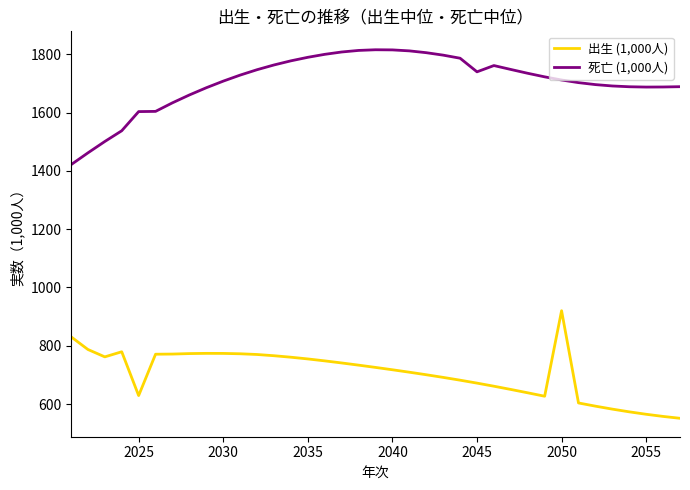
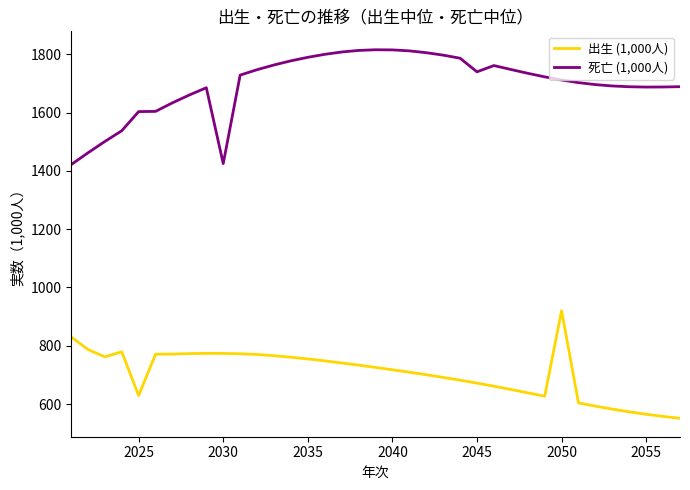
  {
    "出生 (1,000人)": {
      "2025": 630,
      "2030": 770,
      "2035": 750,
      "2040": 720,
      "2045": 670,
      "2050": 920,
      "2055": 560
    },
    "死亡 (1,000人)": {
      "2025": 1600,
-     "2030": 1710,
+     "2030": 1430,
      "2035": 1790,
      "2040": 1820,
      "2045": 1740,
      "2050": 1710,
      "2055": 1690
    }
  }
